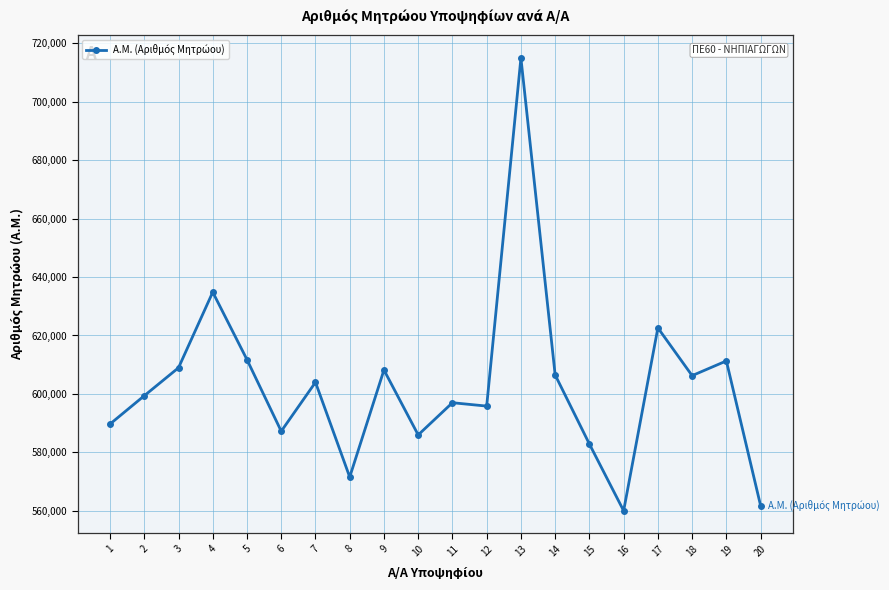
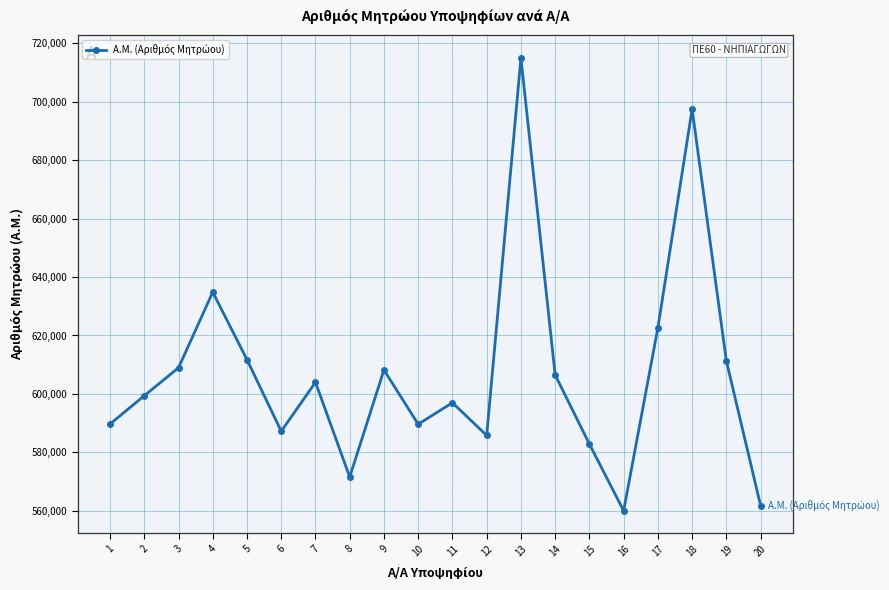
  {
    "1": "590,000",
    "2": "599,000",
    "3": "609,000",
    "4": "635,000",
    "5": "612,000",
    "6": "587,000",
    "7": "604,000",
    "8": "572,000",
    "9": "608,000",
-   "10": "586,000",
+   "10": "590,000",
    "11": "597,000",
-   "12": "596,000",
+   "12": "586,000",
    "13": "715,000",
    "14": "606,000",
    "15": "583,000",
    "16": "560,000",
    "17": "623,000",
-   "18": "606,000",
+   "18": "697,000",
    "19": "611,000",
    "20": "562,000"
  }
